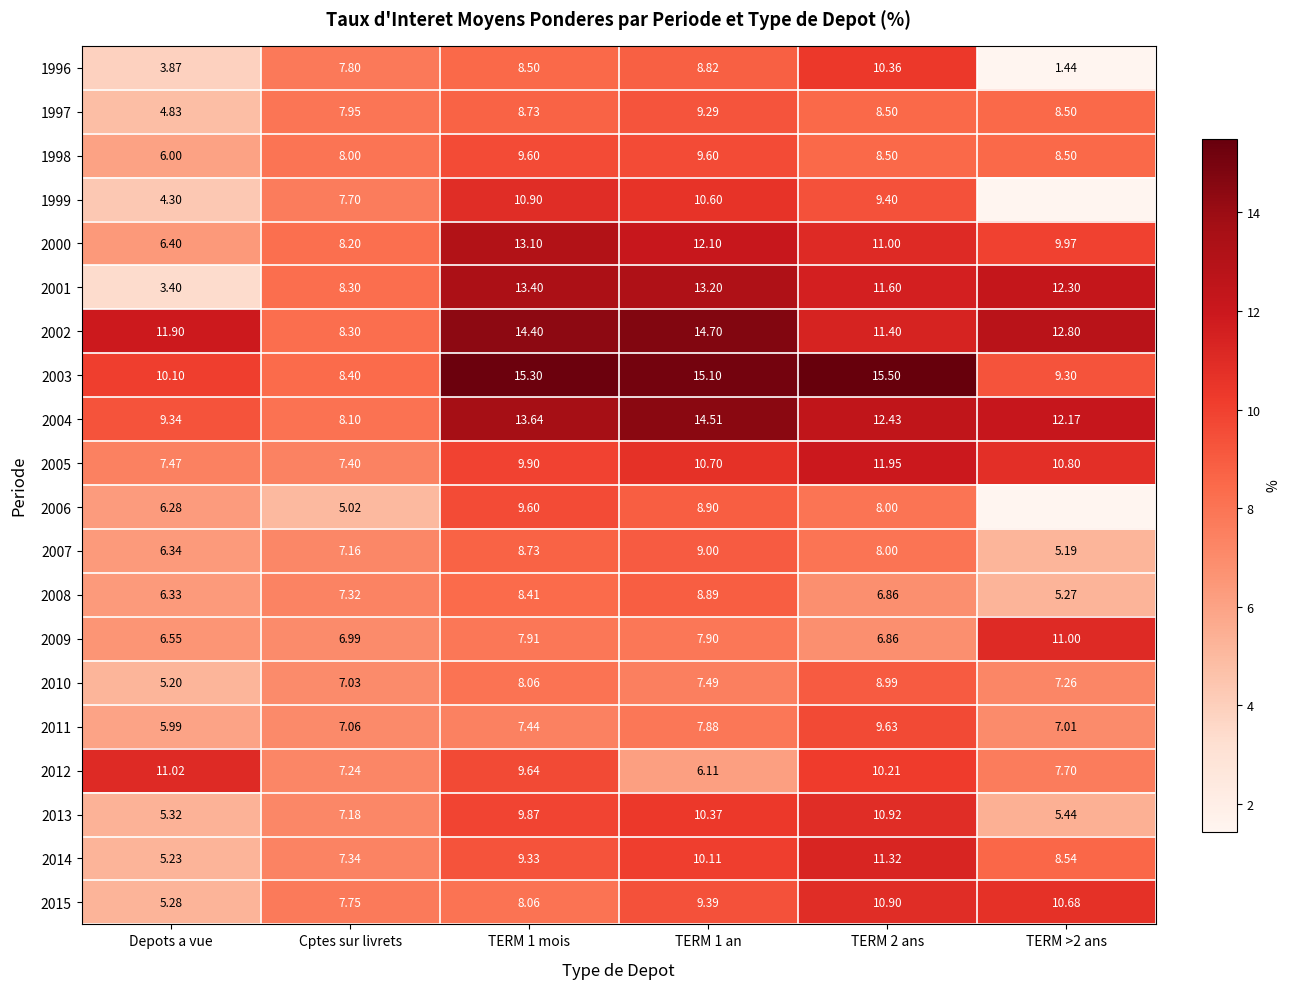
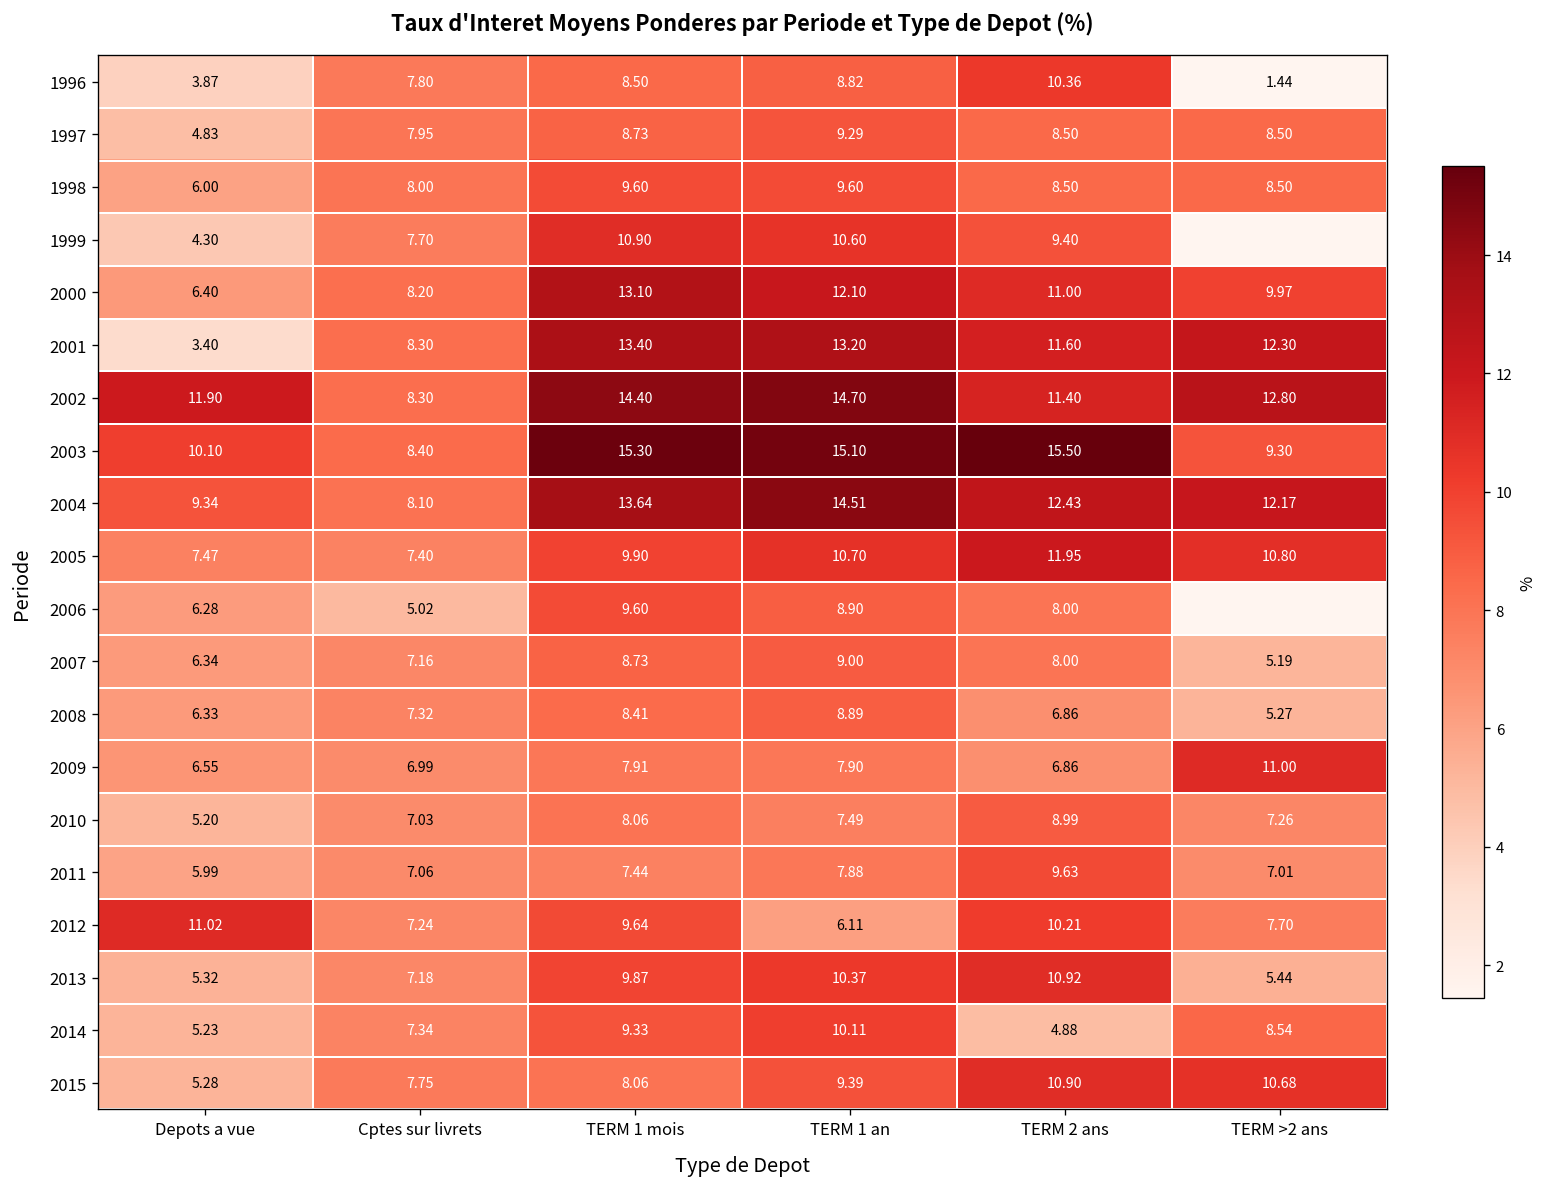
  {
    "1996": {
      "Depots a vue": 3.87,
      "Cptes sur livrets": 7.80,
      "TERM 1 mois": 8.50,
      "TERM 1 an": 8.82,
      "TERM 2 ans": 10.36,
      "TERM >2 ans": 1.44
    },
    "1997": {
      "Depots a vue": 4.83,
      "Cptes sur livrets": 7.95,
      "TERM 1 mois": 8.73,
      "TERM 1 an": 9.29,
      "TERM 2 ans": 8.50,
      "TERM >2 ans": 8.50
    },
    "1998": {
      "Depots a vue": 6.00,
      "Cptes sur livrets": 8.00,
      "TERM 1 mois": 9.60,
      "TERM 1 an": 9.60,
      "TERM 2 ans": 8.50,
      "TERM >2 ans": 8.50
    },
    "1999": {
      "Depots a vue": 4.30,
      "Cptes sur livrets": 7.70,
      "TERM 1 mois": 10.90,
      "TERM 1 an": 10.60,
      "TERM 2 ans": 9.40
    },
    "2000": {
      "Depots a vue": 6.40,
      "Cptes sur livrets": 8.20,
      "TERM 1 mois": 13.10,
      "TERM 1 an": 12.10,
      "TERM 2 ans": 11.00,
      "TERM >2 ans": 9.97
    },
    "2001": {
      "Depots a vue": 3.40,
      "Cptes sur livrets": 8.30,
      "TERM 1 mois": 13.40,
      "TERM 1 an": 13.20,
      "TERM 2 ans": 11.60,
      "TERM >2 ans": 12.30
    },
    "2002": {
      "Depots a vue": 11.90,
      "Cptes sur livrets": 8.30,
      "TERM 1 mois": 14.40,
      "TERM 1 an": 14.70,
      "TERM 2 ans": 11.40,
      "TERM >2 ans": 12.80
    },
    "2003": {
      "Depots a vue": 10.10,
      "Cptes sur livrets": 8.40,
      "TERM 1 mois": 15.30,
      "TERM 1 an": 15.10,
      "TERM 2 ans": 15.50,
      "TERM >2 ans": 9.30
    },
    "2004": {
      "Depots a vue": 9.34,
      "Cptes sur livrets": 8.10,
      "TERM 1 mois": 13.64,
      "TERM 1 an": 14.51,
      "TERM 2 ans": 12.43,
      "TERM >2 ans": 12.17
    },
    "2005": {
      "Depots a vue": 7.47,
      "Cptes sur livrets": 7.40,
      "TERM 1 mois": 9.90,
      "TERM 1 an": 10.70,
      "TERM 2 ans": 11.95,
      "TERM >2 ans": 10.80
    },
    "2006": {
      "Depots a vue": 6.28,
      "Cptes sur livrets": 5.02,
      "TERM 1 mois": 9.60,
      "TERM 1 an": 8.90,
      "TERM 2 ans": 8.00
    },
    "2007": {
      "Depots a vue": 6.34,
      "Cptes sur livrets": 7.16,
      "TERM 1 mois": 8.73,
      "TERM 1 an": 9.00,
      "TERM 2 ans": 8.00,
      "TERM >2 ans": 5.19
    },
    "2008": {
      "Depots a vue": 6.33,
      "Cptes sur livrets": 7.32,
      "TERM 1 mois": 8.41,
      "TERM 1 an": 8.89,
      "TERM 2 ans": 6.86,
      "TERM >2 ans": 5.27
    },
    "2009": {
      "Depots a vue": 6.55,
      "Cptes sur livrets": 6.99,
      "TERM 1 mois": 7.91,
      "TERM 1 an": 7.90,
      "TERM 2 ans": 6.86,
      "TERM >2 ans": 11.00
    },
    "2010": {
      "Depots a vue": 5.20,
      "Cptes sur livrets": 7.03,
      "TERM 1 mois": 8.06,
      "TERM 1 an": 7.49,
      "TERM 2 ans": 8.99,
      "TERM >2 ans": 7.26
    },
    "2011": {
      "Depots a vue": 5.99,
      "Cptes sur livrets": 7.06,
      "TERM 1 mois": 7.44,
      "TERM 1 an": 7.88,
      "TERM 2 ans": 9.63,
      "TERM >2 ans": 7.01
    },
    "2012": {
      "Depots a vue": 11.02,
      "Cptes sur livrets": 7.24,
      "TERM 1 mois": 9.64,
      "TERM 1 an": 6.11,
      "TERM 2 ans": 10.21,
      "TERM >2 ans": 7.70
    },
    "2013": {
      "Depots a vue": 5.32,
      "Cptes sur livrets": 7.18,
      "TERM 1 mois": 9.87,
      "TERM 1 an": 10.37,
      "TERM 2 ans": 10.92,
      "TERM >2 ans": 5.44
    },
    "2014": {
      "Depots a vue": 5.23,
      "Cptes sur livrets": 7.34,
      "TERM 1 mois": 9.33,
      "TERM 1 an": 10.11,
-     "TERM 2 ans": 11.32,
+     "TERM 2 ans": 4.88,
      "TERM >2 ans": 8.54
    },
    "2015": {
      "Depots a vue": 5.28,
      "Cptes sur livrets": 7.75,
      "TERM 1 mois": 8.06,
      "TERM 1 an": 9.39,
      "TERM 2 ans": 10.90,
      "TERM >2 ans": 10.68
    }
  }
